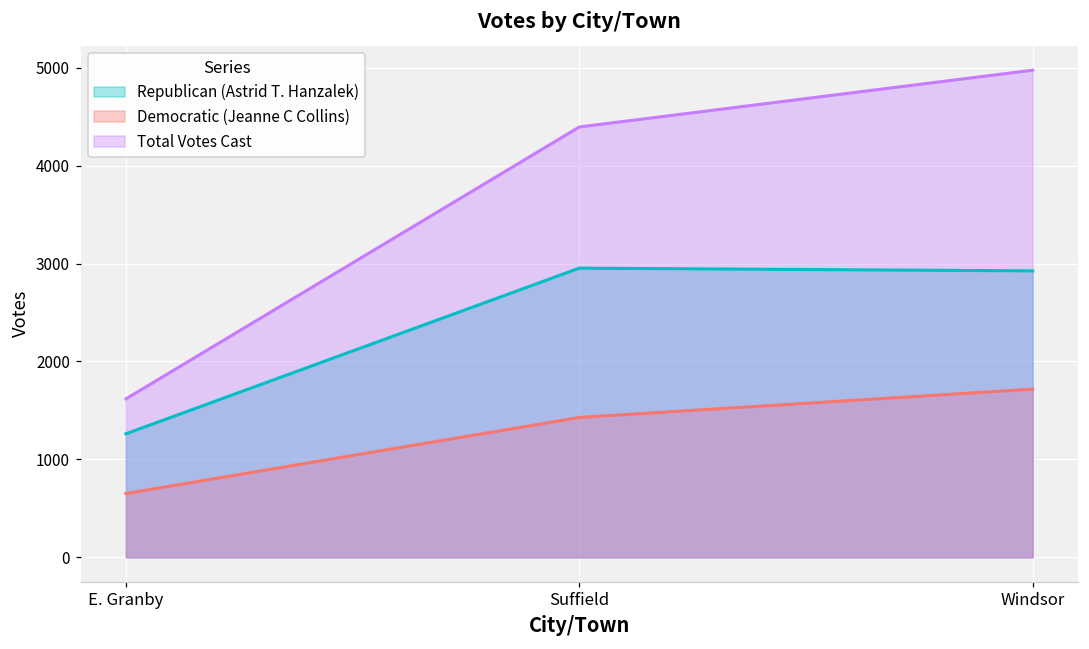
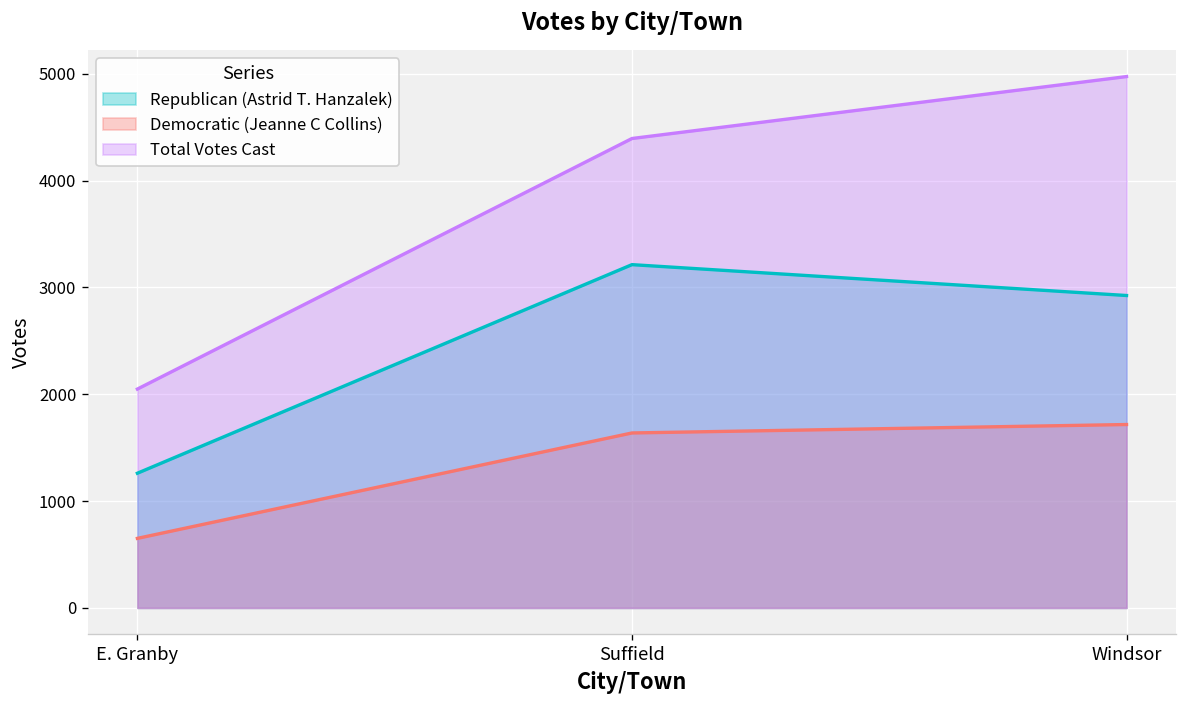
  {
    "Republican (Astrid T. Hanzalek)": {
      "E. Granby": 1300,
-     "Suffield": 3000,
+     "Suffield": 3200,
      "Windsor": 2900
    },
    "Democratic (Jeanne C Collins)": {
      "E. Granby": 700,
-     "Suffield": 1400,
+     "Suffield": 1600,
      "Windsor": 1700
    },
    "Total Votes Cast": {
-     "E. Granby": 1600,
+     "E. Granby": 2000,
      "Suffield": 4400,
      "Windsor": 5000
    }
  }
